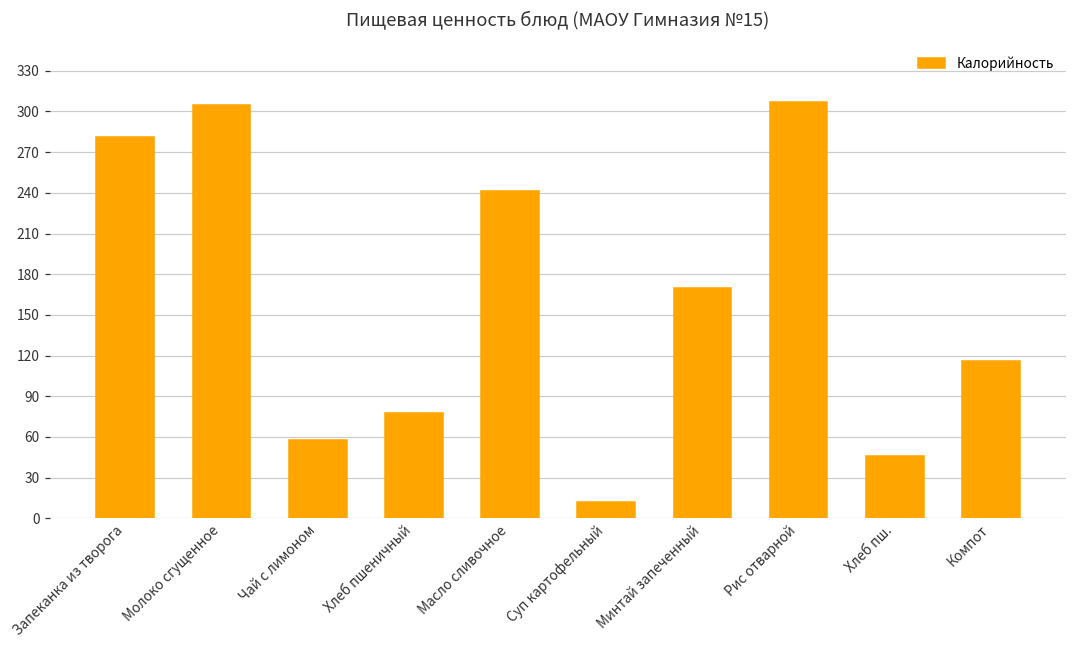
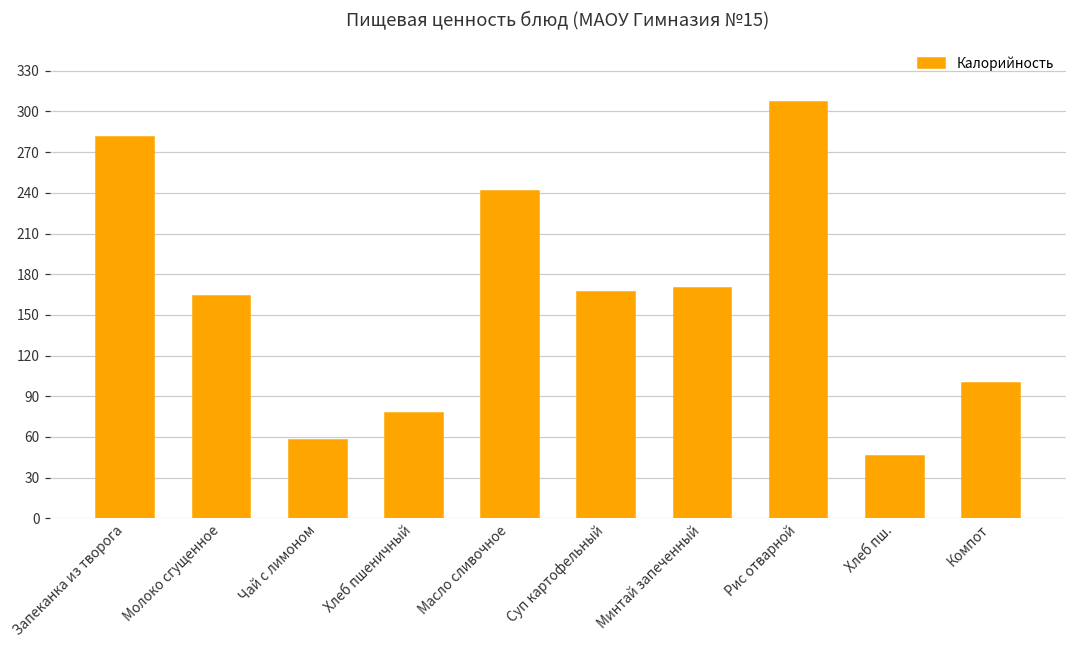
  {
    "Запеканка из творога": 281,
-   "Молоко сгущенное": 305,
+   "Молоко сгущенное": 164,
    "Чай с лимоном": 58,
    "Хлеб пшеничный": 78,
    "Масло сливочное": 241,
-   "Суп картофельный": 12,
+   "Суп картофельный": 167,
    "Минтай запеченный": 170,
    "Рис отварной": 307,
    "Хлеб пш.": 46,
-   "Компот": 116
+   "Компот": 100
  }
